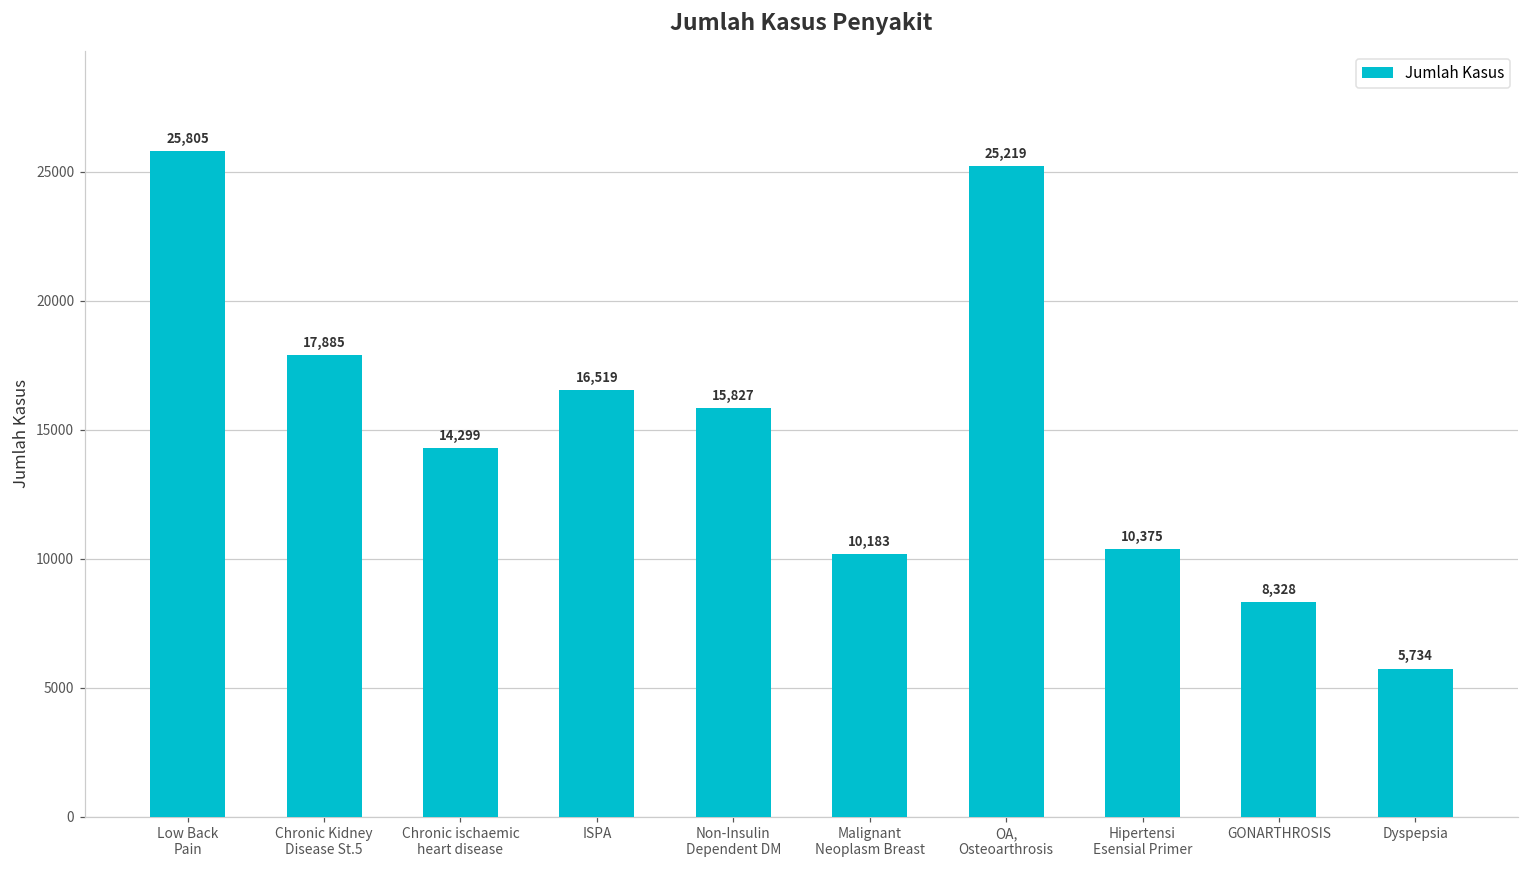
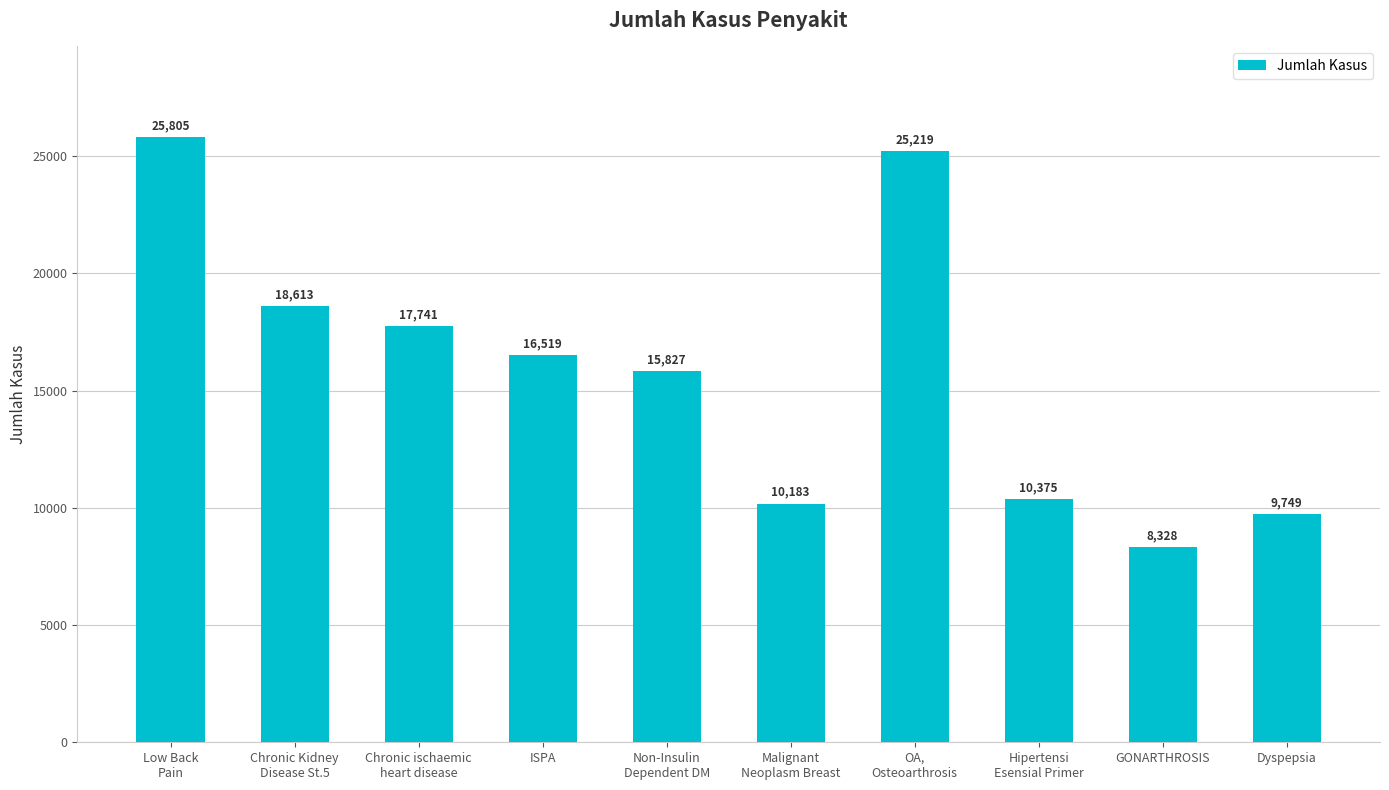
  {
    "Low Back Pain": "25,805",
-   "Chronic Kidney Disease St.5": "17,885",
-   "Chronic ischaemic heart disease": "14,299",
+   "Chronic Kidney Disease St.5": "18,613",
+   "Chronic ischaemic heart disease": "17,741",
    "ISPA": "16,519",
    "Non-Insulin Dependent DM": "15,827",
    "Malignant Neoplasm Breast": "10,183",
    "OA, Osteoarthrosis": "25,219",
    "Hipertensi Esensial Primer": "10,375",
    "GONARTHROSIS": "8,328",
-   "Dyspepsia": "5,734"
+   "Dyspepsia": "9,749"
  }
